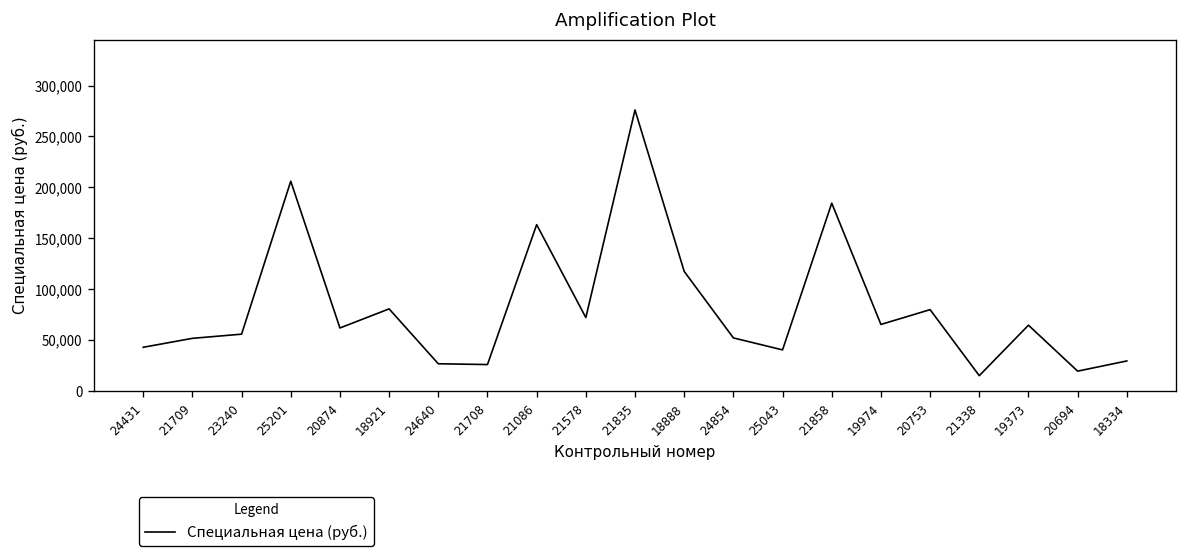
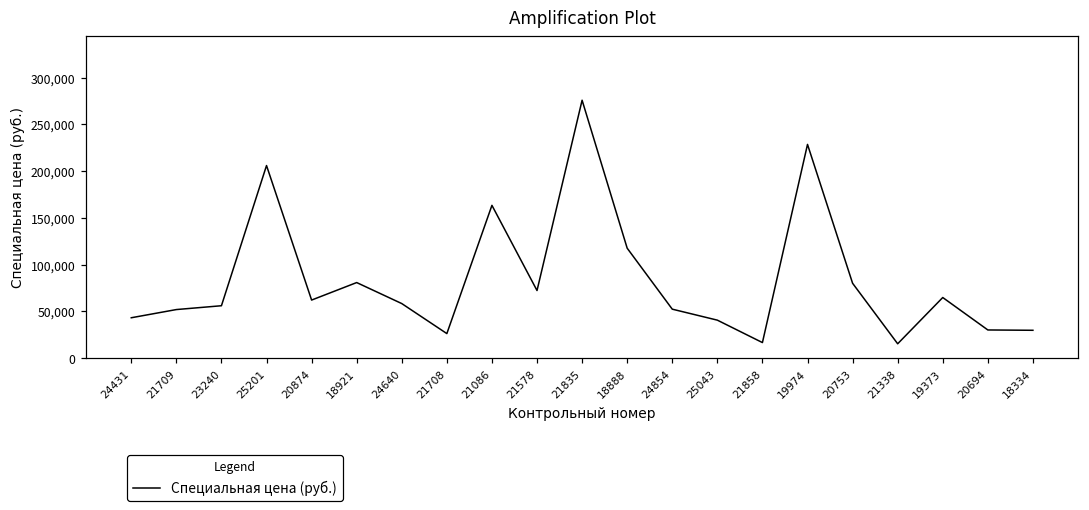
  {
    "24431": "40,000",
    "21709": "50,000",
    "23240": "60,000",
    "25201": "210,000",
    "20874": "60,000",
    "18921": "80,000",
-   "24640": "30,000",
+   "24640": "60,000",
    "21708": "30,000",
    "21086": "160,000",
    "21578": "70,000",
    "21835": "280,000",
    "18888": "120,000",
    "24854": "50,000",
    "25043": "40,000",
-   "21858": "180,000",
-   "19974": "70,000",
+   "21858": "20,000",
+   "19974": "230,000",
    "20753": "80,000",
    "21338": "20,000",
    "19373": "60,000",
-   "20694": "20,000",
+   "20694": "30,000",
    "18334": "30,000"
  }
